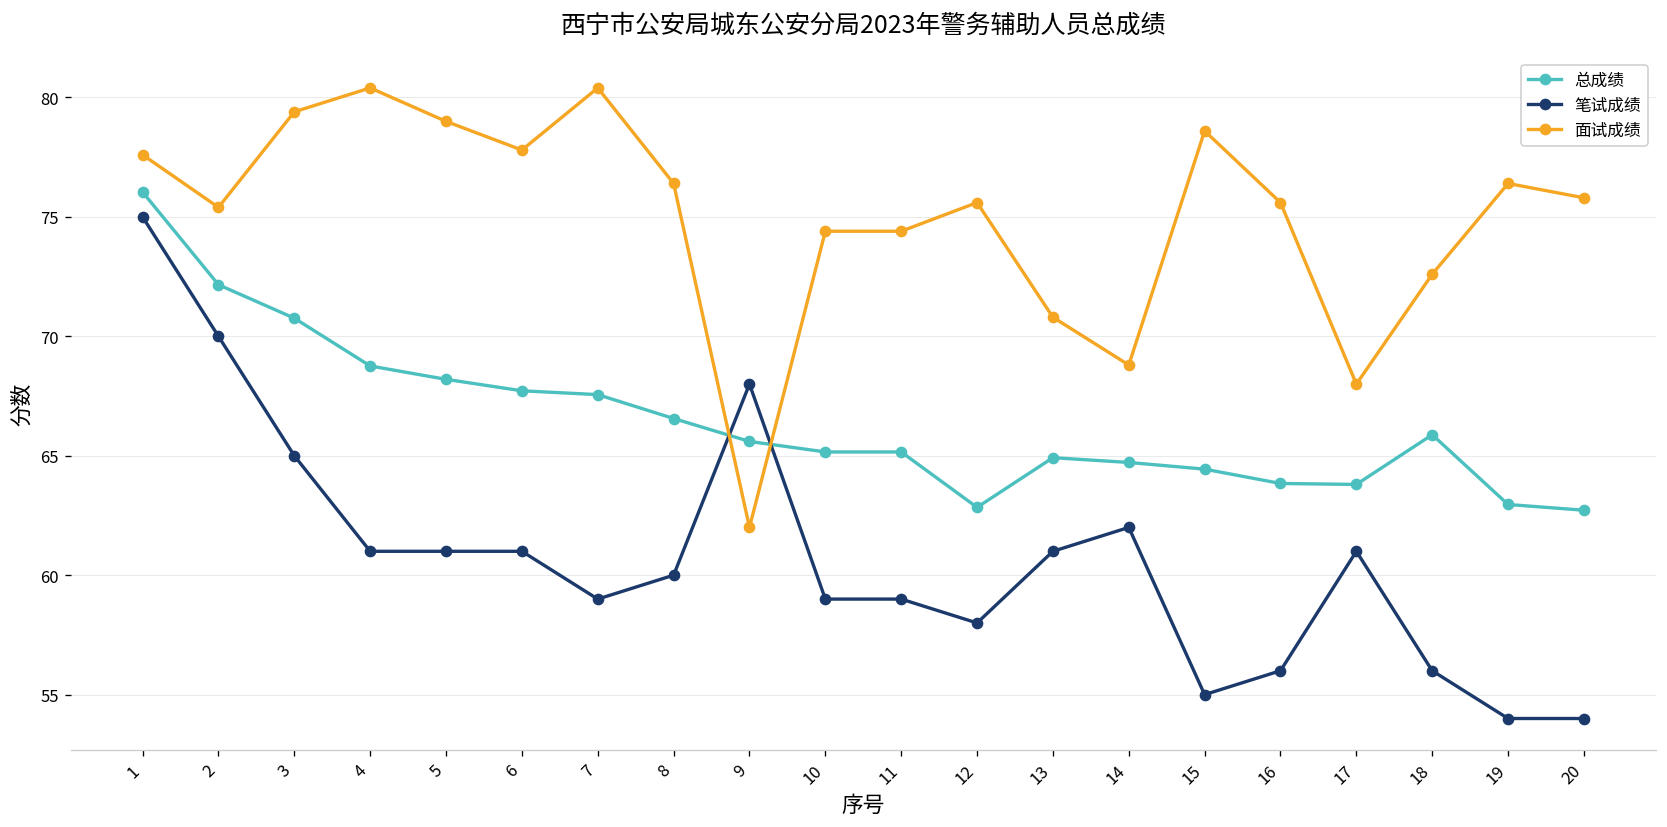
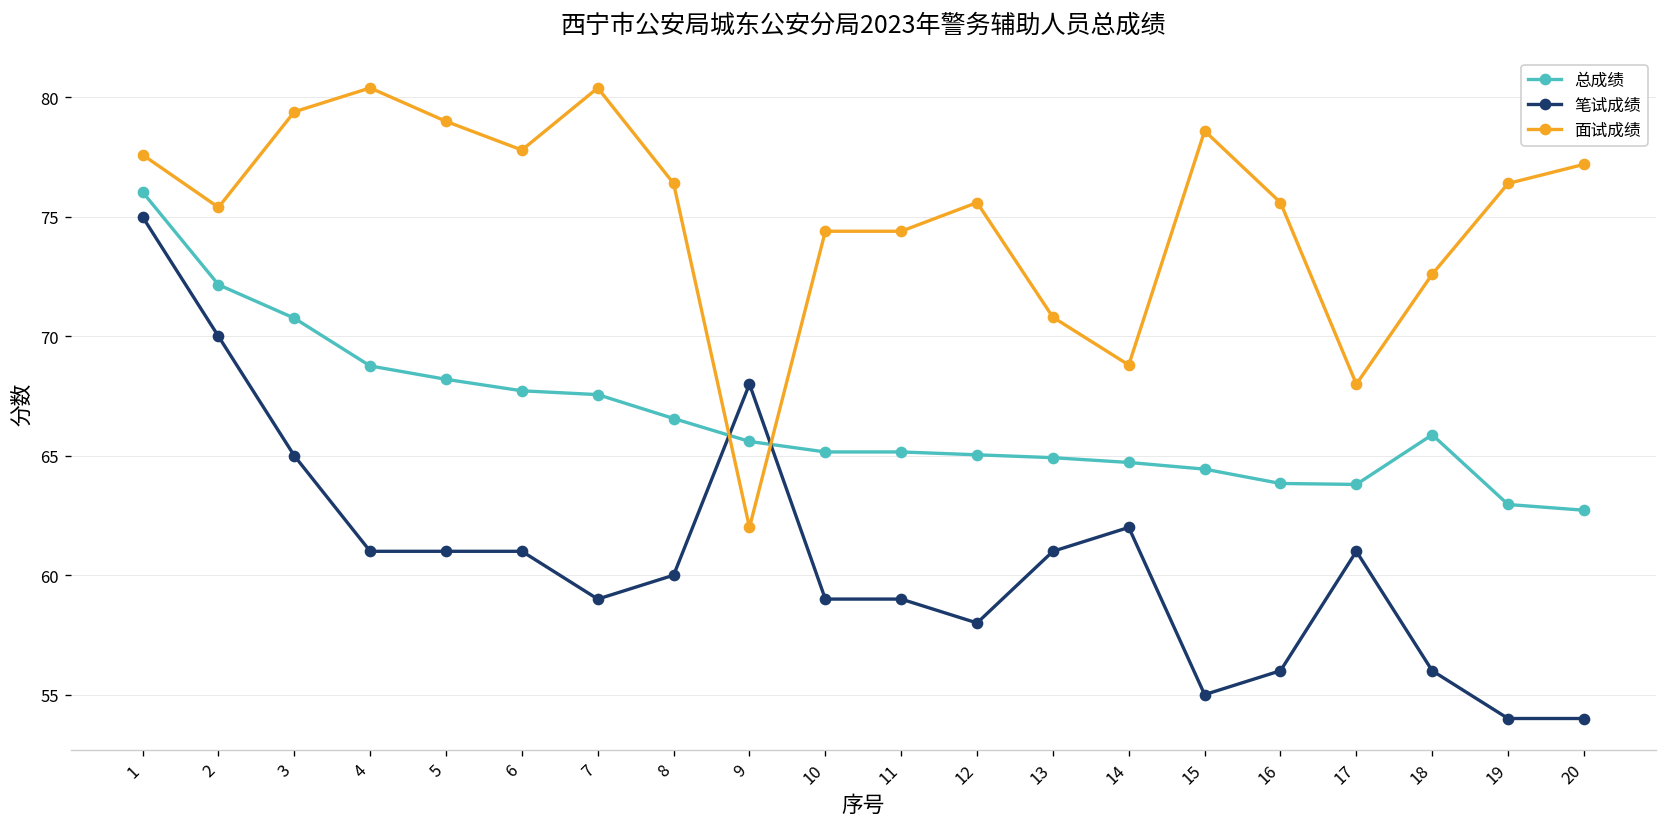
  {
    "总成绩": {
      "1": 76.0,
      "2": 72.2,
      "3": 70.8,
      "4": 68.8,
      "5": 68.2,
      "6": 67.7,
      "7": 67.6,
      "8": 66.6,
      "9": 65.6,
      "10": 65.2,
      "11": 65.2,
-     "12": 62.8,
+     "12": 65.0,
      "13": 64.9,
      "14": 64.7,
      "15": 64.4,
      "16": 63.8,
      "17": 63.8,
      "18": 65.9,
      "19": 63.0,
      "20": 62.7
    },
    "笔试成绩": {
      "1": 75.0,
      "2": 70.0,
      "3": 65.0,
      "4": 61.0,
      "5": 61.0,
      "6": 61.0,
      "7": 59.0,
      "8": 60.0,
      "9": 68.0,
      "10": 59.0,
      "11": 59.0,
      "12": 58.0,
      "13": 61.0,
      "14": 62.0,
      "15": 55.0,
      "16": 56.0,
      "17": 61.0,
      "18": 56.0,
      "19": 54.0,
      "20": 54.0
    },
    "面试成绩": {
      "1": 77.6,
      "2": 75.4,
      "3": 79.4,
      "4": 80.4,
      "5": 79.0,
      "6": 77.8,
      "7": 80.4,
      "8": 76.4,
      "9": 62.0,
      "10": 74.4,
      "11": 74.4,
      "12": 75.6,
      "13": 70.8,
      "14": 68.8,
      "15": 78.6,
      "16": 75.6,
      "17": 68.0,
      "18": 72.6,
      "19": 76.4,
-     "20": 75.8
+     "20": 77.2
    }
  }
